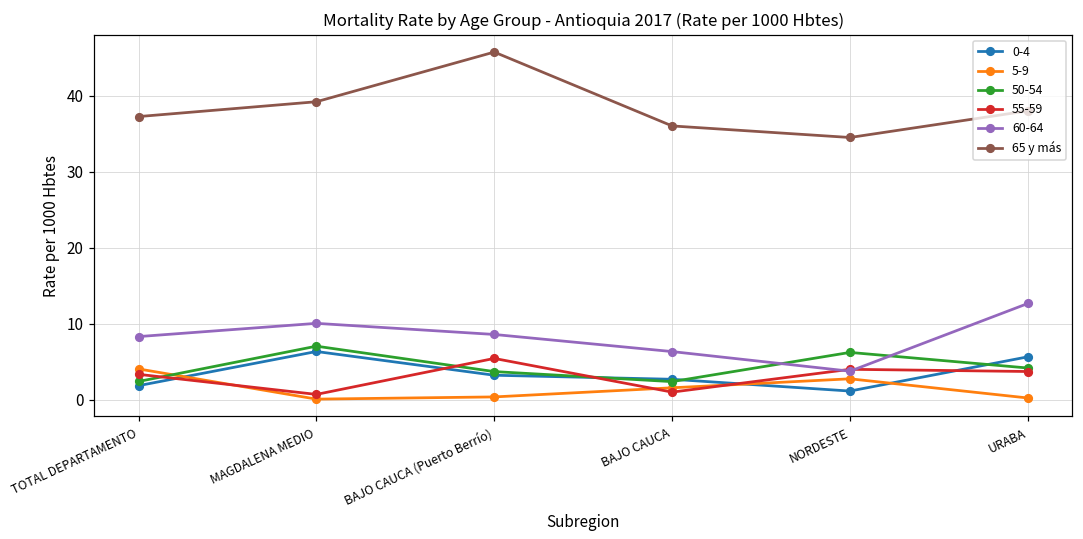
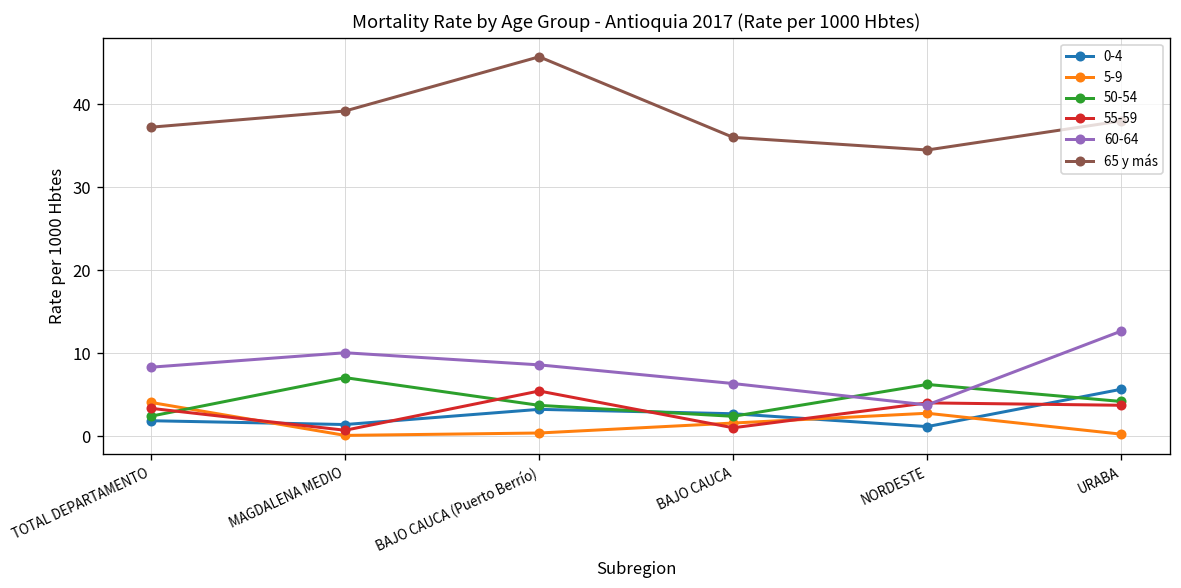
  {
    "0-4": {
      "TOTAL DEPARTAMENTO": 2,
-     "MAGDALENA MEDIO": 6,
+     "MAGDALENA MEDIO": 1,
      "BAJO CAUCA (Puerto Berrío)": 3,
      "NORDESTE": 1,
      "URABA": 6
    },
    "5-9": {
      "TOTAL DEPARTAMENTO": 4,
      "MAGDALENA MEDIO": 0,
      "BAJO CAUCA (Puerto Berrío)": 0,
      "BAJO CAUCA": 2,
      "NORDESTE": 3,
      "URABA": 0
    },
    "50-54": {
      "TOTAL DEPARTAMENTO": 2,
      "MAGDALENA MEDIO": 7,
      "BAJO CAUCA (Puerto Berrío)": 4,
      "NORDESTE": 6,
      "URABA": 4
    },
    "55-59": {
      "TOTAL DEPARTAMENTO": 3,
      "MAGDALENA MEDIO": 1,
      "BAJO CAUCA (Puerto Berrío)": 5,
      "BAJO CAUCA": 1,
      "URABA": 4
    },
    "60-64": {
      "TOTAL DEPARTAMENTO": 8,
      "MAGDALENA MEDIO": 10,
      "BAJO CAUCA (Puerto Berrío)": 9,
      "BAJO CAUCA": 6,
      "URABA": 13
    },
    "65 y más": {
      "TOTAL DEPARTAMENTO": 37,
      "MAGDALENA MEDIO": 39,
      "BAJO CAUCA (Puerto Berrío)": 46,
      "BAJO CAUCA": 36,
      "NORDESTE": 35
    }
  }
